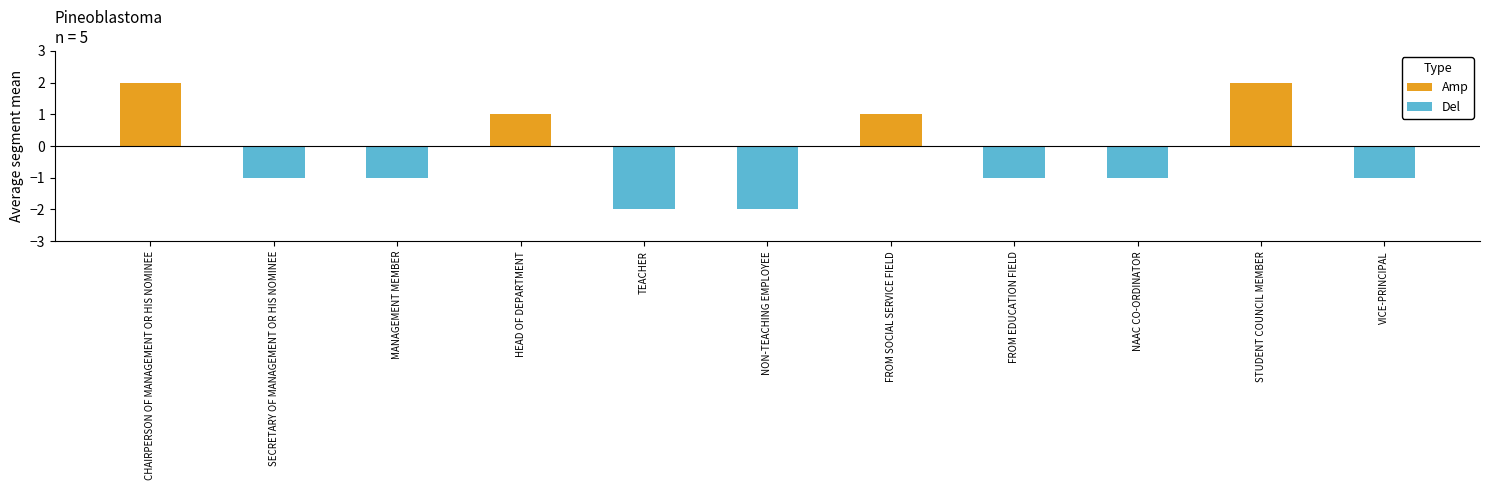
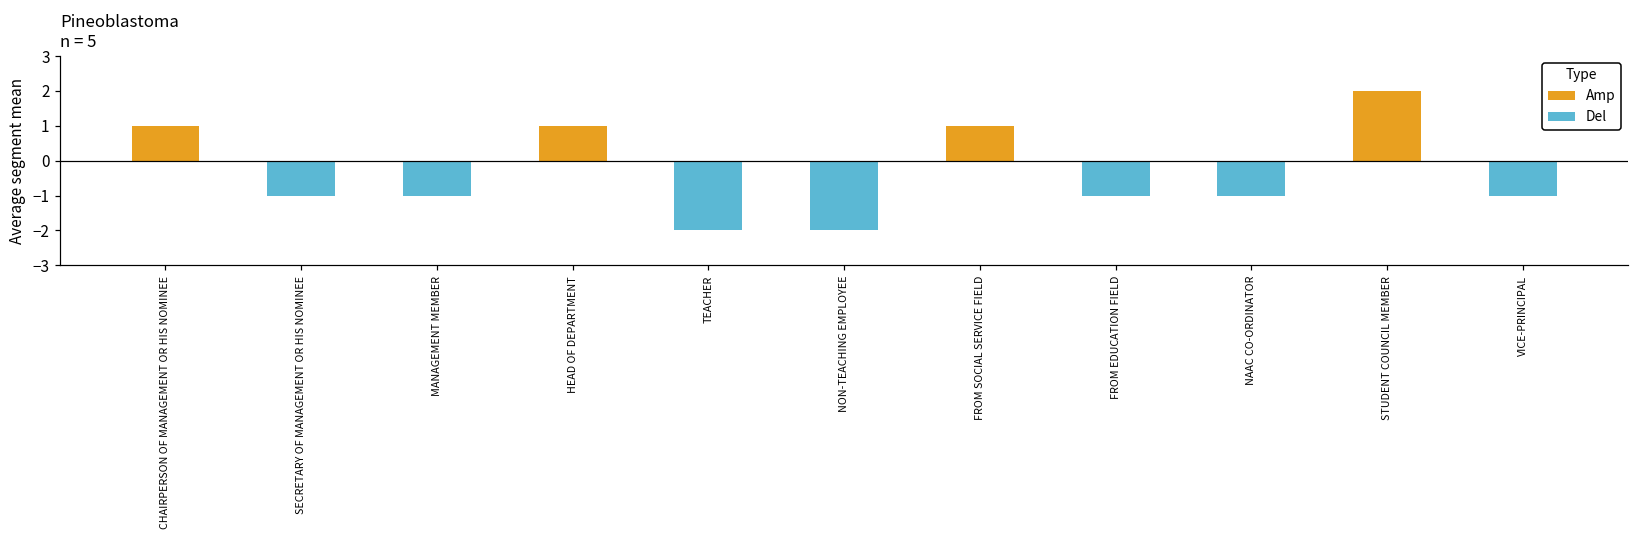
  {
    "Amp": {
-     "CHAIRPERSON OF MANAGEMENT OR HIS NOMINEE": 2,
+     "CHAIRPERSON OF MANAGEMENT OR HIS NOMINEE": 1,
      "SECRETARY OF MANAGEMENT OR HIS NOMINEE": 0,
      "MANAGEMENT MEMBER": 0,
      "HEAD OF DEPARTMENT": 1,
      "TEACHER": 0,
      "NON-TEACHING EMPLOYEE": 0,
      "FROM SOCIAL SERVICE FIELD": 1,
      "FROM EDUCATION FIELD": 0,
      "NAAC CO-ORDINATOR": 0,
      "STUDENT COUNCIL MEMBER": 2,
      "VICE-PRINCIPAL": 0
    },
    "Del": {
      "CHAIRPERSON OF MANAGEMENT OR HIS NOMINEE": 0,
      "SECRETARY OF MANAGEMENT OR HIS NOMINEE": -1,
      "MANAGEMENT MEMBER": -1,
      "HEAD OF DEPARTMENT": 0,
      "TEACHER": -2,
      "NON-TEACHING EMPLOYEE": -2,
      "FROM SOCIAL SERVICE FIELD": 0,
      "FROM EDUCATION FIELD": -1,
      "NAAC CO-ORDINATOR": -1,
      "STUDENT COUNCIL MEMBER": 0,
      "VICE-PRINCIPAL": -1
    }
  }
